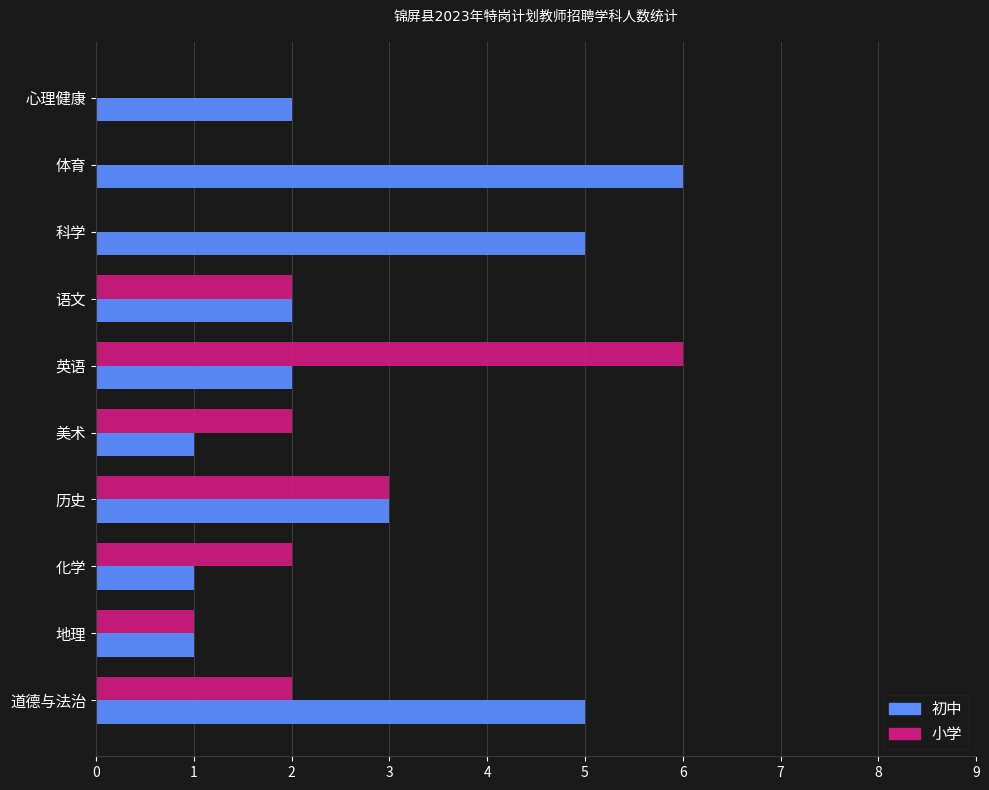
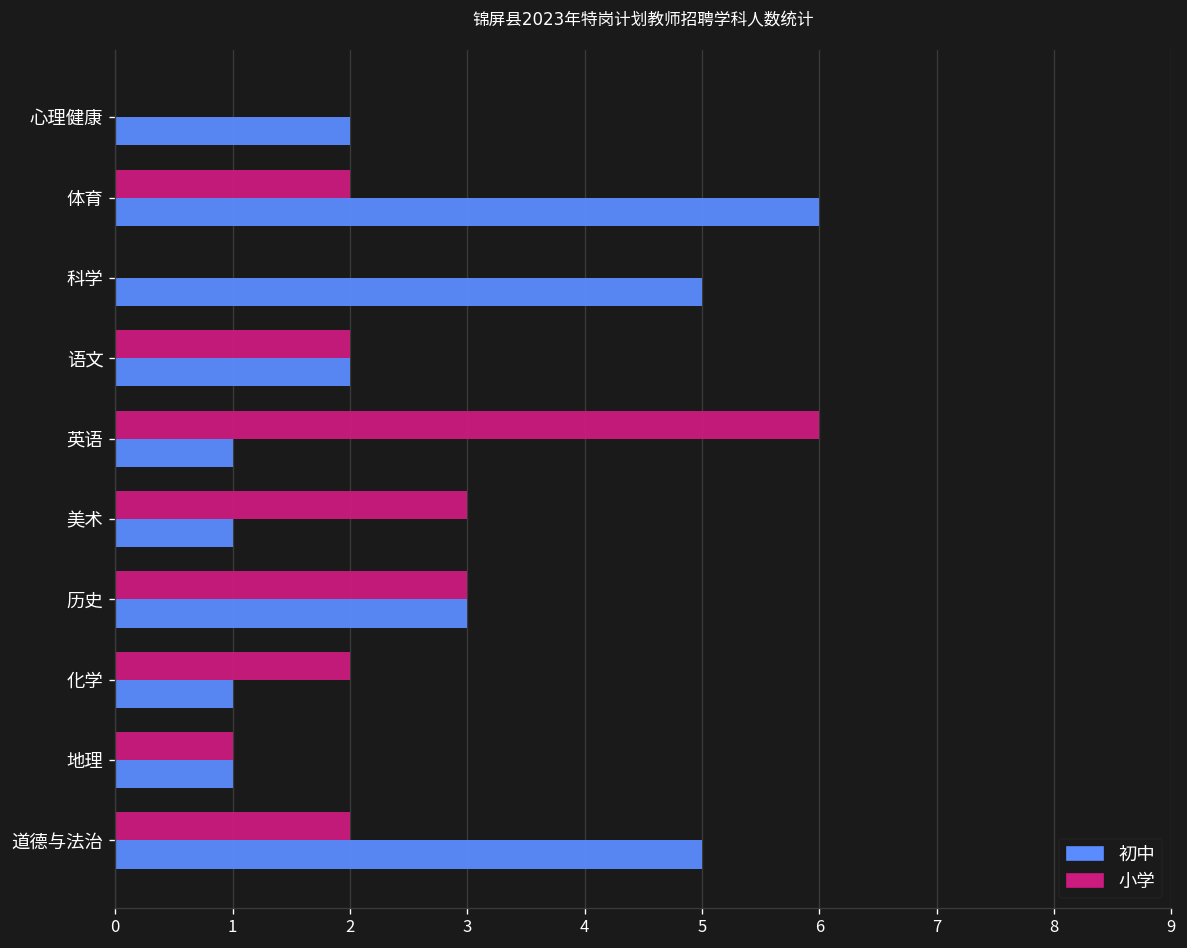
  {
    "初中": {
      "心理健康": 2,
      "体育": 6,
      "科学": 5,
      "语文": 2,
-     "英语": 2,
+     "英语": 1,
      "美术": 1,
      "历史": 3,
      "化学": 1,
      "地理": 1,
      "道德与法治": 5
    },
    "小学": {
      "心理健康": 0,
-     "体育": 0,
+     "体育": 2,
      "科学": 0,
      "语文": 2,
      "英语": 6,
-     "美术": 2,
+     "美术": 3,
      "历史": 3,
      "化学": 2,
      "地理": 1,
      "道德与法治": 2
    }
  }
